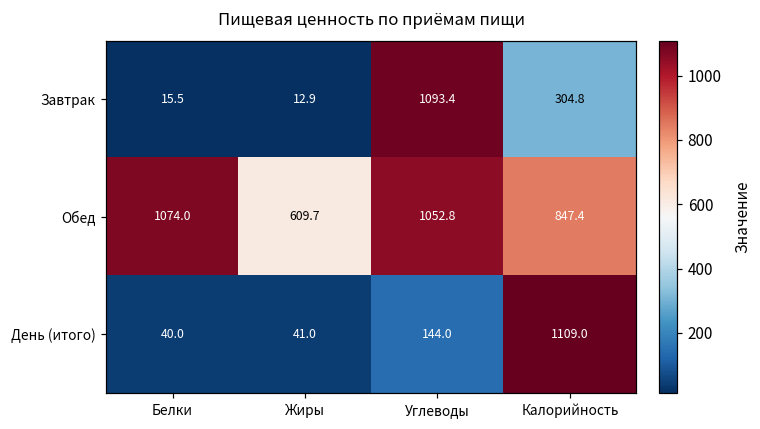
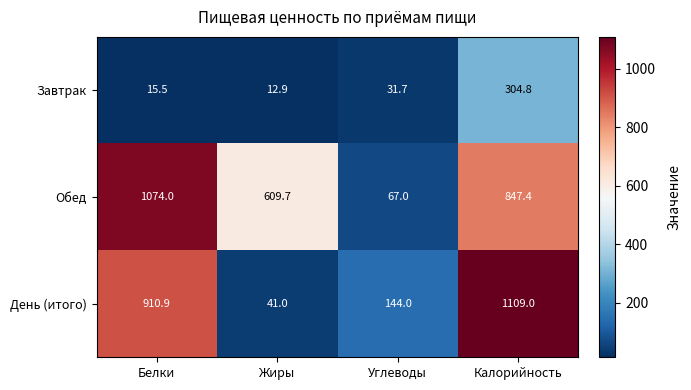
  {
    "Завтрак": {
      "Белки": 15.5,
      "Жиры": 12.9,
-     "Углеводы": 1093.4,
+     "Углеводы": 31.7,
      "Калорийность": 304.8
    },
    "Обед": {
      "Белки": 1074.0,
      "Жиры": 609.7,
-     "Углеводы": 1052.8,
+     "Углеводы": 67.0,
      "Калорийность": 847.4
    },
    "День (итого)": {
-     "Белки": 40.0,
+     "Белки": 910.9,
      "Жиры": 41.0,
      "Углеводы": 144.0,
      "Калорийность": 1109.0
    }
  }
